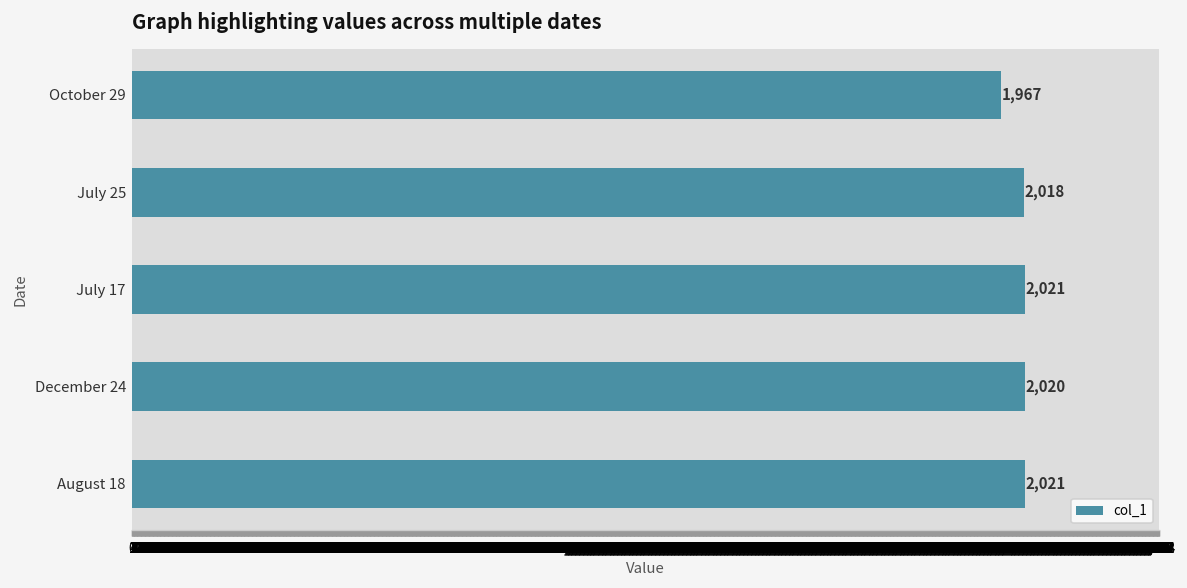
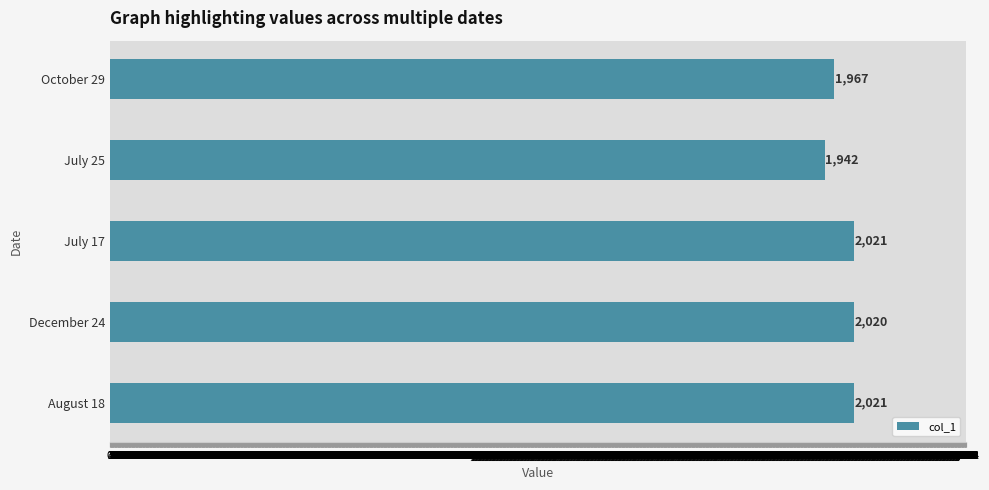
  {
    "October 29": "1,967",
-   "July 25": "2,018",
+   "July 25": "1,942",
    "July 17": "2,021",
    "December 24": "2,020",
    "August 18": "2,021"
  }
